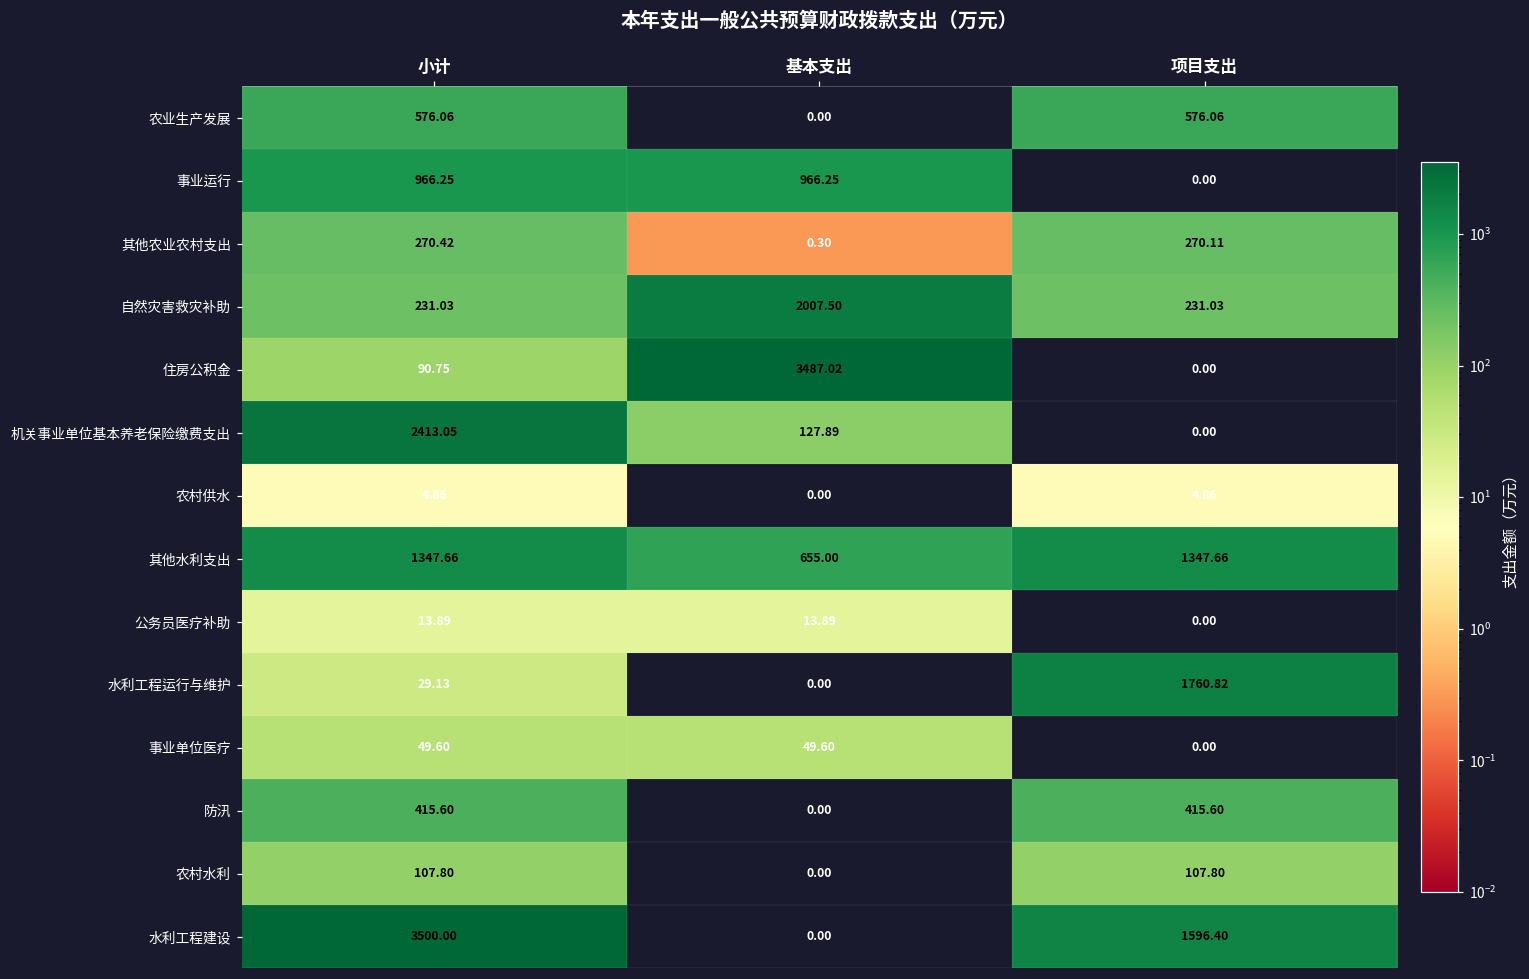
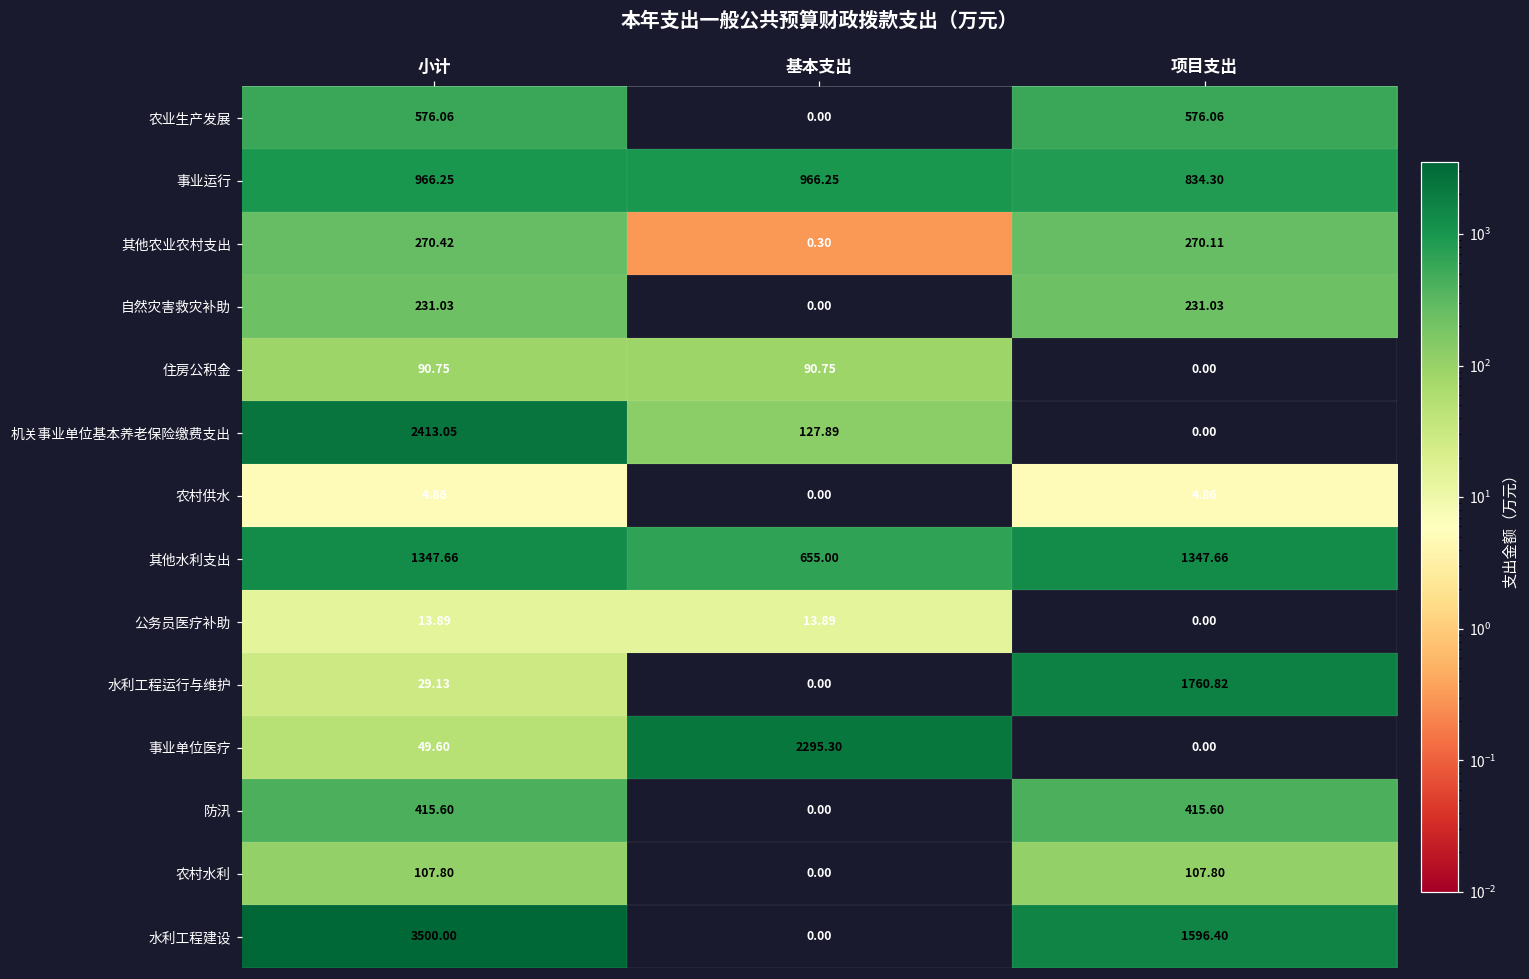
  {
    "农业生产发展": {
      "小计": 576.06,
      "基本支出": 0.00,
      "项目支出": 576.06
    },
    "事业运行": {
      "小计": 966.25,
      "基本支出": 966.25,
-     "项目支出": 0.00
+     "项目支出": 834.30
    },
    "其他农业农村支出": {
      "小计": 270.42,
      "基本支出": 0.30,
      "项目支出": 270.11
    },
    "自然灾害救灾补助": {
      "小计": 231.03,
-     "基本支出": 2007.50,
+     "基本支出": 0.00,
      "项目支出": 231.03
    },
    "住房公积金": {
      "小计": 90.75,
-     "基本支出": 3487.02,
+     "基本支出": 90.75,
      "项目支出": 0.00
    },
    "机关事业单位基本养老保险缴费支出": {
      "小计": 2413.05,
      "基本支出": 127.89,
      "项目支出": 0.00
    },
    "农村供水": {
      "小计": 4.86,
      "基本支出": 0.00,
      "项目支出": 4.86
    },
    "其他水利支出": {
      "小计": 1347.66,
      "基本支出": 655.00,
      "项目支出": 1347.66
    },
    "公务员医疗补助": {
      "小计": 13.89,
      "基本支出": 13.89,
      "项目支出": 0.00
    },
    "水利工程运行与维护": {
      "小计": 29.13,
      "基本支出": 0.00,
      "项目支出": 1760.82
    },
    "事业单位医疗": {
      "小计": 49.60,
-     "基本支出": 49.60,
+     "基本支出": 2295.30,
      "项目支出": 0.00
    },
    "防汛": {
      "小计": 415.60,
      "基本支出": 0.00,
      "项目支出": 415.60
    },
    "农村水利": {
      "小计": 107.80,
      "基本支出": 0.00,
      "项目支出": 107.80
    },
    "水利工程建设": {
      "小计": 3500.00,
      "基本支出": 0.00,
      "项目支出": 1596.40
    }
  }
